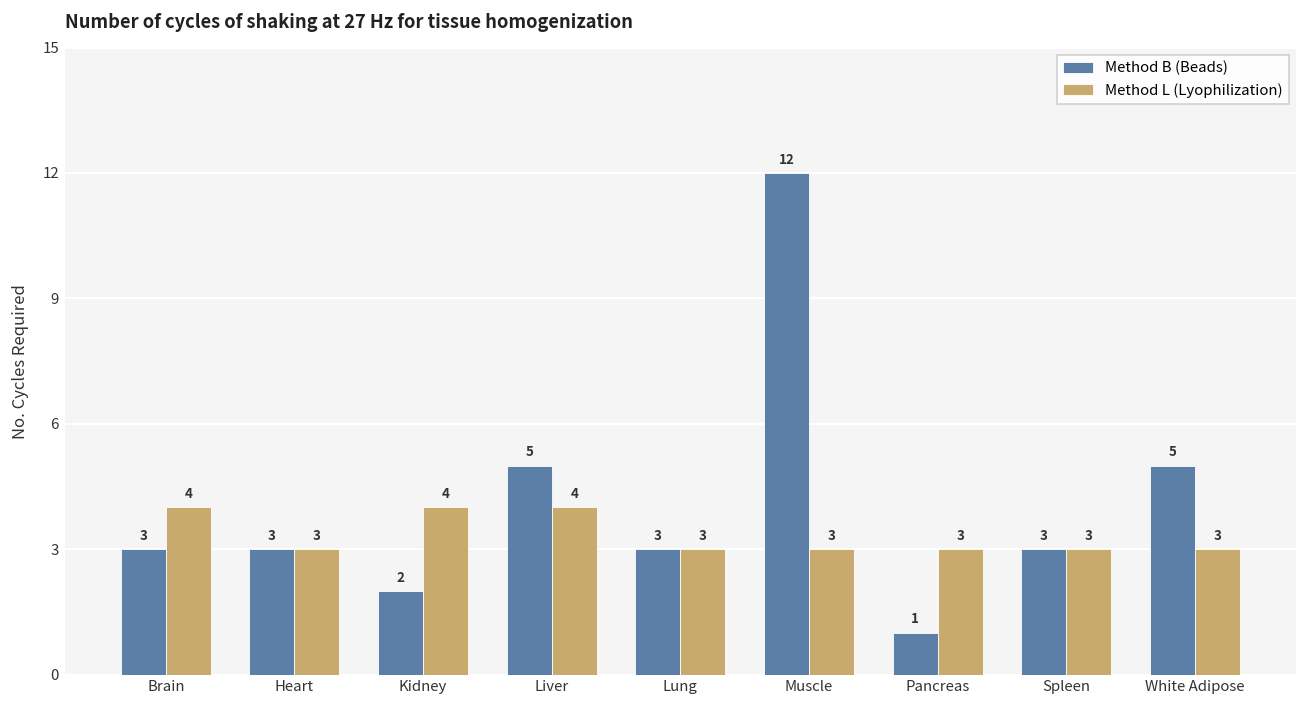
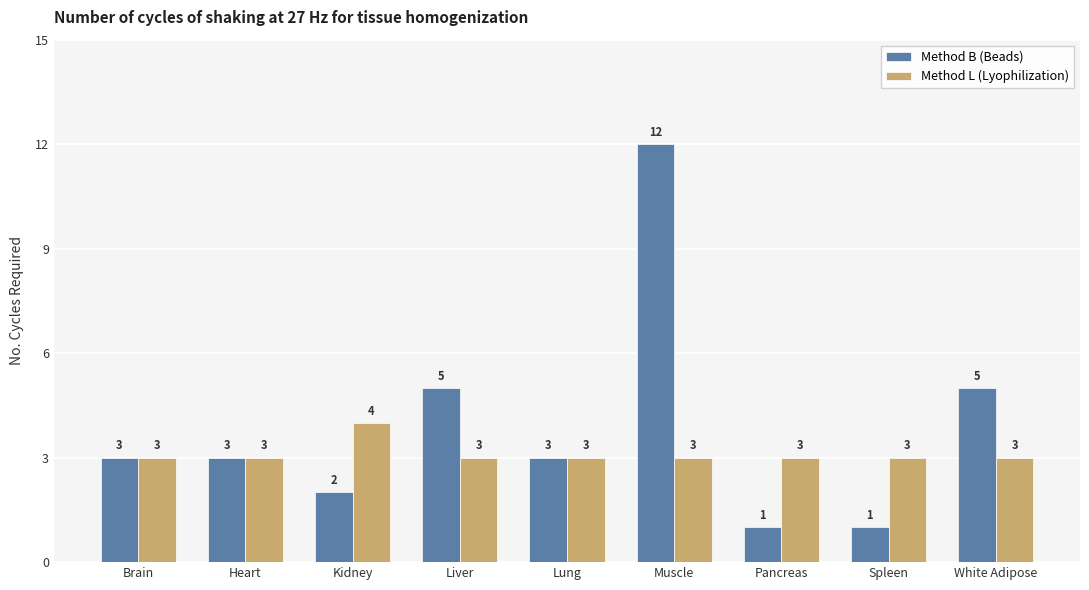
  {
    "Method B (Beads)": {
      "Brain": 3,
      "Heart": 3,
      "Kidney": 2,
      "Liver": 5,
      "Lung": 3,
      "Muscle": 12,
      "Pancreas": 1,
-     "Spleen": 3,
+     "Spleen": 1,
      "White Adipose": 5
    },
    "Method L (Lyophilization)": {
-     "Brain": 4,
+     "Brain": 3,
      "Heart": 3,
      "Kidney": 4,
-     "Liver": 4,
+     "Liver": 3,
      "Lung": 3,
      "Muscle": 3,
      "Pancreas": 3,
      "Spleen": 3,
      "White Adipose": 3
    }
  }
